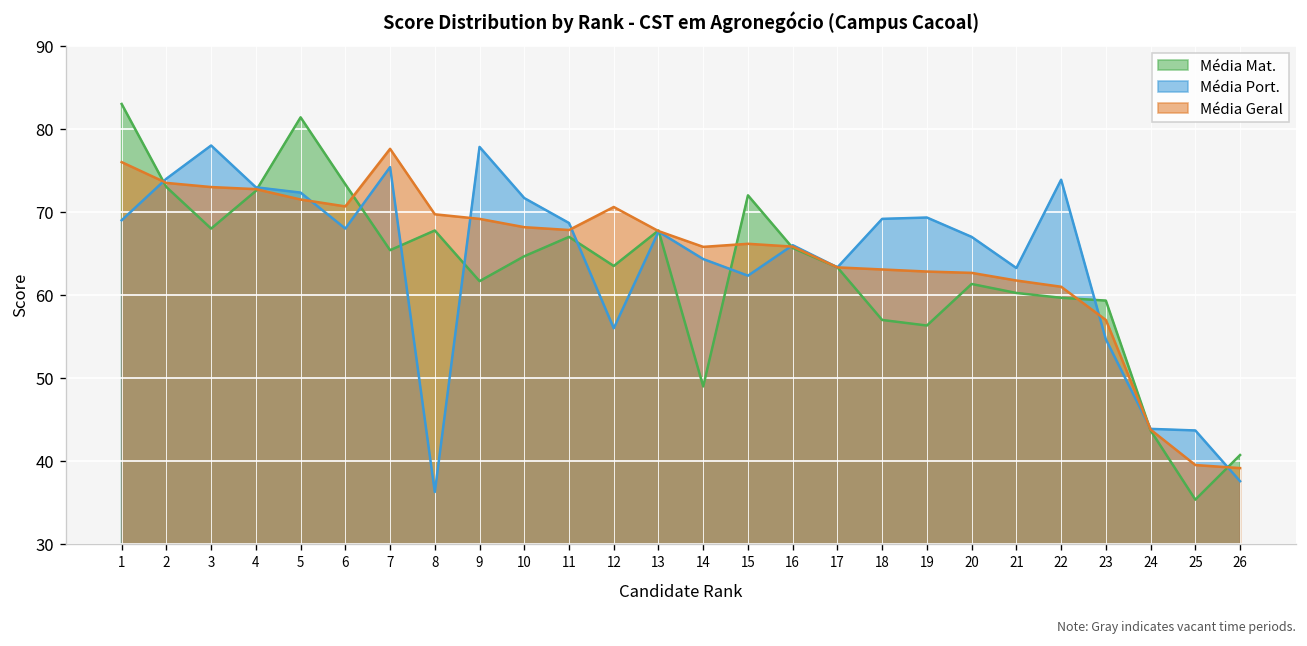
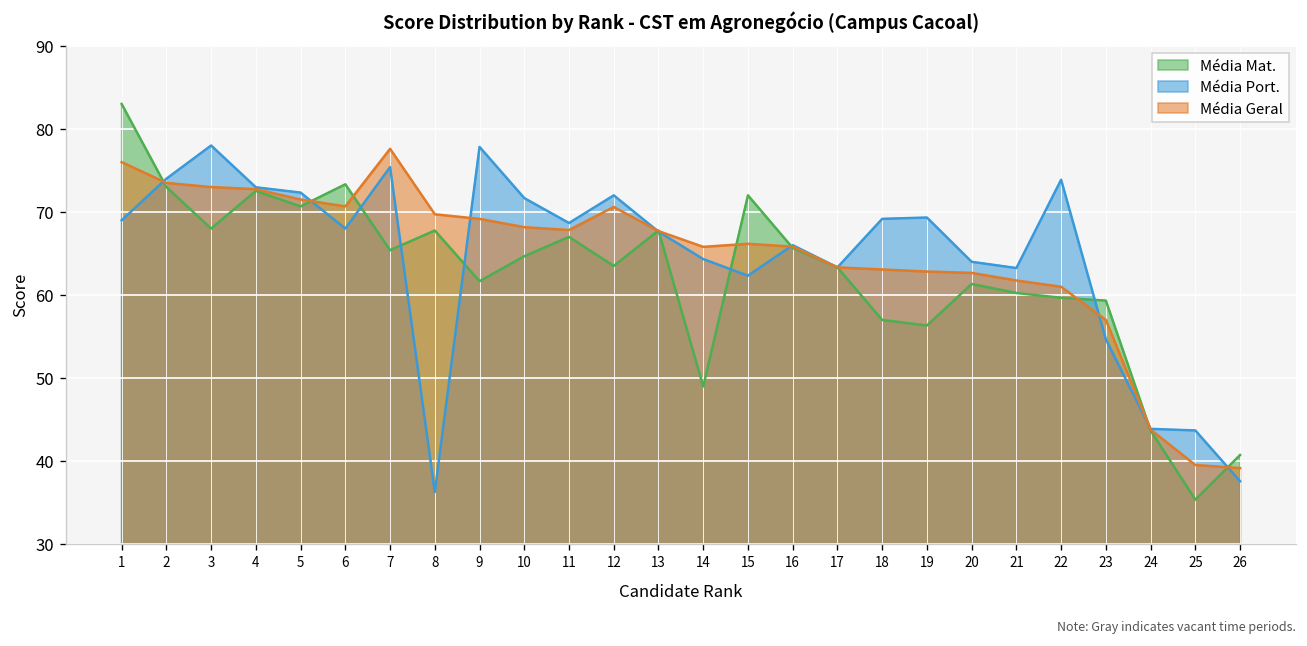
  {
    "Média Mat.": {
      "1": 83,
      "2": 73,
      "3": 68,
-     "5": 81,
+     "5": 71,
      "6": 73,
      "7": 65,
      "8": 68,
      "9": 62,
      "10": 65,
      "11": 67,
      "12": 64,
      "14": 49,
      "15": 72,
      "18": 57,
      "19": 56,
      "20": 61,
      "21": 60,
      "22": 60,
      "23": 59,
      "25": 35,
      "26": 41
    },
    "Média Port.": {
      "1": 69,
      "2": 74,
      "3": 78,
      "5": 72,
      "6": 68,
      "7": 75,
      "8": 36,
      "9": 78,
      "10": 72,
      "11": 69,
-     "12": 56,
+     "12": 72,
      "14": 64,
      "15": 62,
      "18": 69,
      "19": 69,
-     "20": 67,
+     "20": 64,
      "21": 63,
      "22": 74,
      "23": 55,
      "25": 44,
      "26": 38
    },
    "Média Geral": {
      "1": 76,
      "2": 74,
      "3": 73,
      "5": 72,
      "6": 71,
      "7": 78,
      "8": 70,
      "9": 69,
      "10": 68,
      "11": 68,
      "12": 71,
      "14": 66,
      "15": 66,
      "18": 63,
      "19": 63,
      "20": 63,
      "21": 62,
      "22": 61,
      "23": 57,
      "25": 40,
      "26": 39
    }
  }
